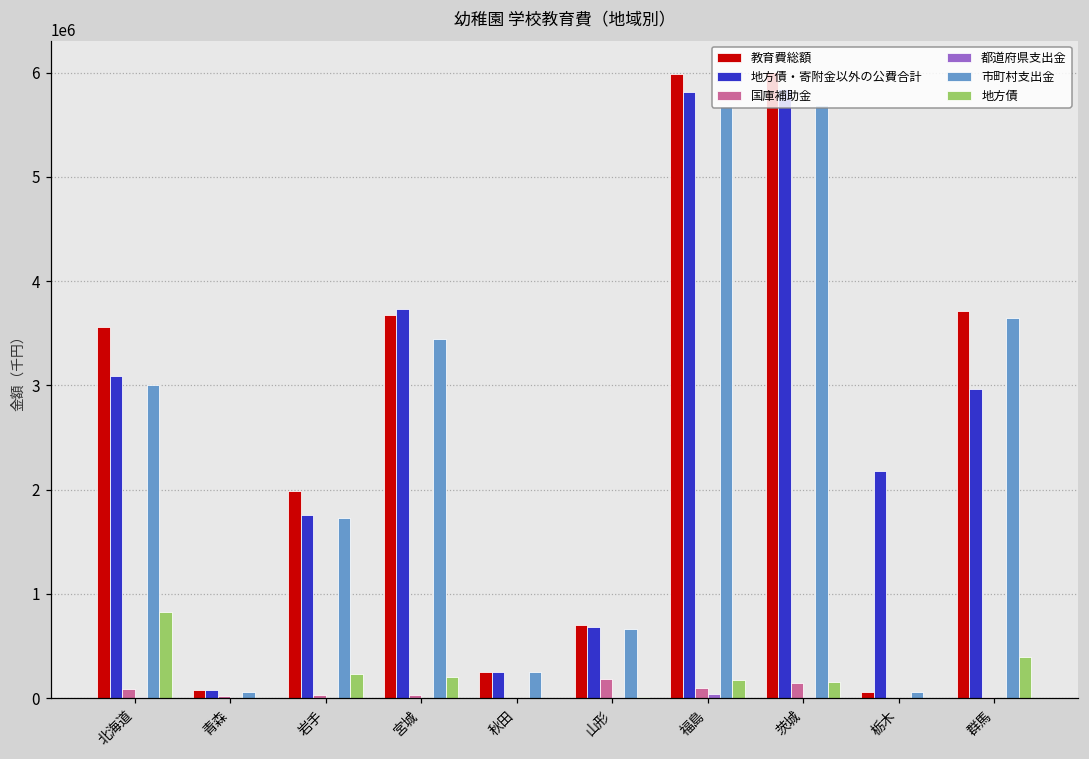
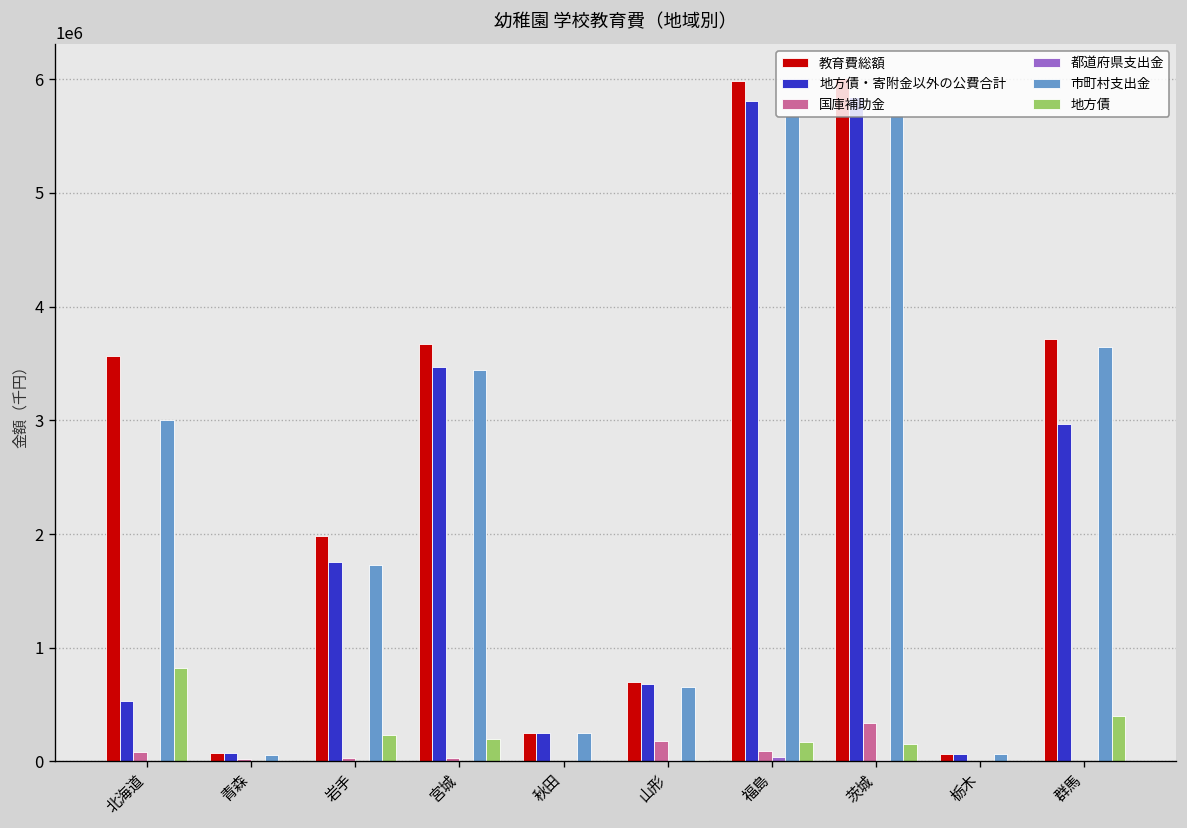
  {
    "教育費総額": {
      "北海道": 3600000,
      "青森": 100000,
      "岩手": 2000000,
      "宮城": 3700000,
      "秋田": 300000,
      "山形": 700000,
      "福島": 6000000,
      "栃木": 100000,
      "群馬": 3700000
    },
    "地方債・寄附金以外の公費合計": {
-     "北海道": 3100000,
+     "北海道": 500000,
      "青森": 100000,
      "岩手": 1800000,
-     "宮城": 3700000,
+     "宮城": 3500000,
      "秋田": 300000,
      "山形": 700000,
      "福島": 5800000,
-     "栃木": 2200000,
+     "栃木": 100000,
      "群馬": 3000000
    },
    "国庫補助金": {
      "北海道": 100000,
      "岩手": 0,
      "宮城": 0,
      "山形": 200000,
      "福島": 100000,
-     "茨城": 100000,
+     "茨城": 300000,
      "栃木": 0
    },
    "都道府県支出金": {
      "青森": 0,
      "福島": 0,
      "栃木": 0
    },
    "市町村支出金": {
      "北海道": 3000000,
      "青森": 100000,
      "岩手": 1700000,
      "宮城": 3400000,
      "秋田": 200000,
      "山形": 700000,
      "福島": 5700000,
      "茨城": 5700000,
      "栃木": 100000,
      "群馬": 3600000
    },
    "地方債": {
      "北海道": 800000,
      "青森": 0,
      "岩手": 200000,
      "宮城": 200000,
      "秋田": 0,
      "福島": 200000,
      "茨城": 200000,
      "栃木": 0,
      "群馬": 400000
    }
  }
